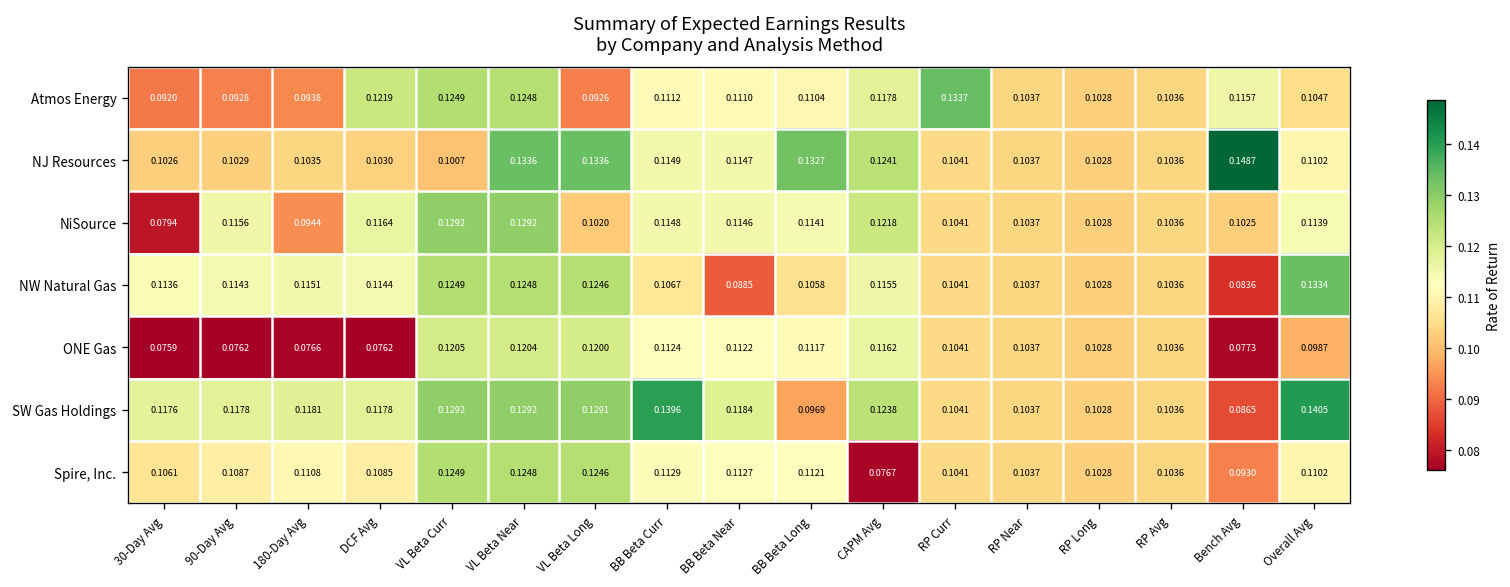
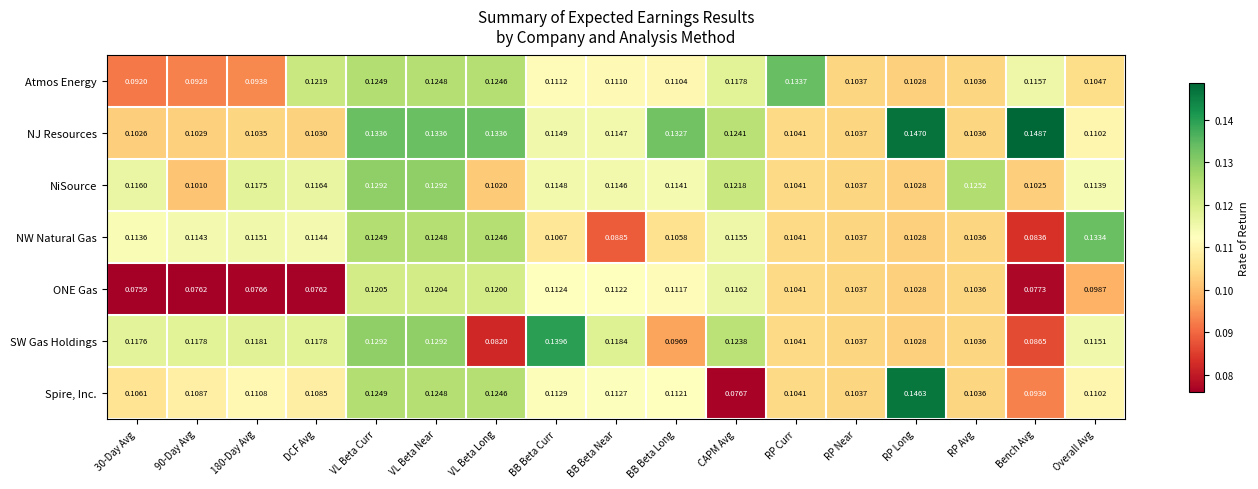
  {
    "Atmos Energy": {
      "30-Day Avg": 0.0920,
      "90-Day Avg": 0.0928,
      "180-Day Avg": 0.0938,
      "DCF Avg": 0.1219,
      "VL Beta Curr": 0.1249,
      "VL Beta Near": 0.1248,
-     "VL Beta Long": 0.0926,
+     "VL Beta Long": 0.1246,
      "BB Beta Curr": 0.1112,
      "BB Beta Near": 0.1110,
      "BB Beta Long": 0.1104,
      "CAPM Avg": 0.1178,
      "RP Curr": 0.1337,
      "RP Near": 0.1037,
      "RP Long": 0.1028,
      "RP Avg": 0.1036,
      "Bench Avg": 0.1157,
      "Overall Avg": 0.1047
    },
    "NJ Resources": {
      "30-Day Avg": 0.1026,
      "90-Day Avg": 0.1029,
      "180-Day Avg": 0.1035,
      "DCF Avg": 0.1030,
-     "VL Beta Curr": 0.1007,
+     "VL Beta Curr": 0.1336,
      "VL Beta Near": 0.1336,
      "VL Beta Long": 0.1336,
      "BB Beta Curr": 0.1149,
      "BB Beta Near": 0.1147,
      "BB Beta Long": 0.1327,
      "CAPM Avg": 0.1241,
      "RP Curr": 0.1041,
      "RP Near": 0.1037,
-     "RP Long": 0.1028,
+     "RP Long": 0.1470,
      "RP Avg": 0.1036,
      "Bench Avg": 0.1487,
      "Overall Avg": 0.1102
    },
    "NiSource": {
-     "30-Day Avg": 0.0794,
-     "90-Day Avg": 0.1156,
-     "180-Day Avg": 0.0944,
+     "30-Day Avg": 0.1160,
+     "90-Day Avg": 0.1010,
+     "180-Day Avg": 0.1175,
      "DCF Avg": 0.1164,
      "VL Beta Curr": 0.1292,
      "VL Beta Near": 0.1292,
      "VL Beta Long": 0.1020,
      "BB Beta Curr": 0.1148,
      "BB Beta Near": 0.1146,
      "BB Beta Long": 0.1141,
      "CAPM Avg": 0.1218,
      "RP Curr": 0.1041,
      "RP Near": 0.1037,
      "RP Long": 0.1028,
-     "RP Avg": 0.1036,
+     "RP Avg": 0.1252,
      "Bench Avg": 0.1025,
      "Overall Avg": 0.1139
    },
    "NW Natural Gas": {
      "30-Day Avg": 0.1136,
      "90-Day Avg": 0.1143,
      "180-Day Avg": 0.1151,
      "DCF Avg": 0.1144,
      "VL Beta Curr": 0.1249,
      "VL Beta Near": 0.1248,
      "VL Beta Long": 0.1246,
      "BB Beta Curr": 0.1067,
      "BB Beta Near": 0.0885,
      "BB Beta Long": 0.1058,
      "CAPM Avg": 0.1155,
      "RP Curr": 0.1041,
      "RP Near": 0.1037,
      "RP Long": 0.1028,
      "RP Avg": 0.1036,
      "Bench Avg": 0.0836,
      "Overall Avg": 0.1334
    },
    "ONE Gas": {
      "30-Day Avg": 0.0759,
      "90-Day Avg": 0.0762,
      "180-Day Avg": 0.0766,
      "DCF Avg": 0.0762,
      "VL Beta Curr": 0.1205,
      "VL Beta Near": 0.1204,
      "VL Beta Long": 0.1200,
      "BB Beta Curr": 0.1124,
      "BB Beta Near": 0.1122,
      "BB Beta Long": 0.1117,
      "CAPM Avg": 0.1162,
      "RP Curr": 0.1041,
      "RP Near": 0.1037,
      "RP Long": 0.1028,
      "RP Avg": 0.1036,
      "Bench Avg": 0.0773,
      "Overall Avg": 0.0987
    },
    "SW Gas Holdings": {
      "30-Day Avg": 0.1176,
      "90-Day Avg": 0.1178,
      "180-Day Avg": 0.1181,
      "DCF Avg": 0.1178,
      "VL Beta Curr": 0.1292,
      "VL Beta Near": 0.1292,
-     "VL Beta Long": 0.1291,
+     "VL Beta Long": 0.0820,
      "BB Beta Curr": 0.1396,
      "BB Beta Near": 0.1184,
      "BB Beta Long": 0.0969,
      "CAPM Avg": 0.1238,
      "RP Curr": 0.1041,
      "RP Near": 0.1037,
      "RP Long": 0.1028,
      "RP Avg": 0.1036,
      "Bench Avg": 0.0865,
-     "Overall Avg": 0.1405
+     "Overall Avg": 0.1151
    },
    "Spire, Inc.": {
      "30-Day Avg": 0.1061,
      "90-Day Avg": 0.1087,
      "180-Day Avg": 0.1108,
      "DCF Avg": 0.1085,
      "VL Beta Curr": 0.1249,
      "VL Beta Near": 0.1248,
      "VL Beta Long": 0.1246,
      "BB Beta Curr": 0.1129,
      "BB Beta Near": 0.1127,
      "BB Beta Long": 0.1121,
      "CAPM Avg": 0.0767,
      "RP Curr": 0.1041,
      "RP Near": 0.1037,
-     "RP Long": 0.1028,
+     "RP Long": 0.1463,
      "RP Avg": 0.1036,
      "Bench Avg": 0.0930,
      "Overall Avg": 0.1102
    }
  }
